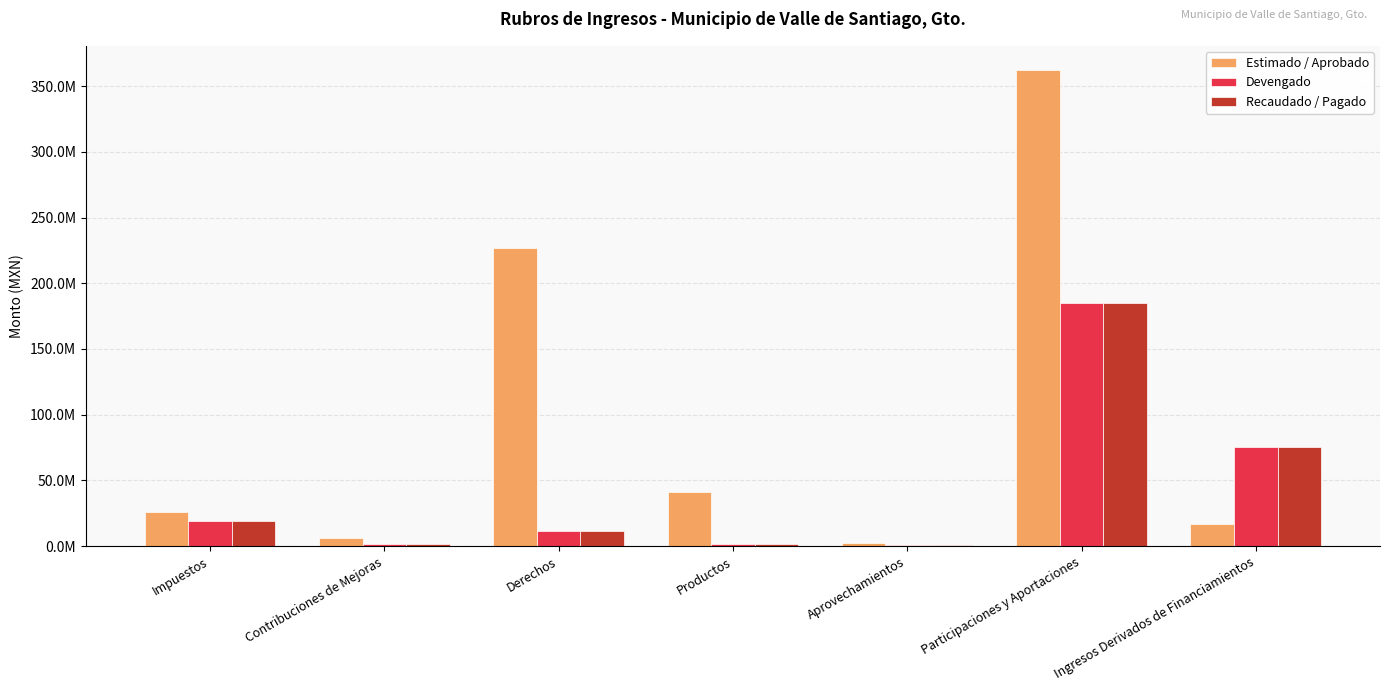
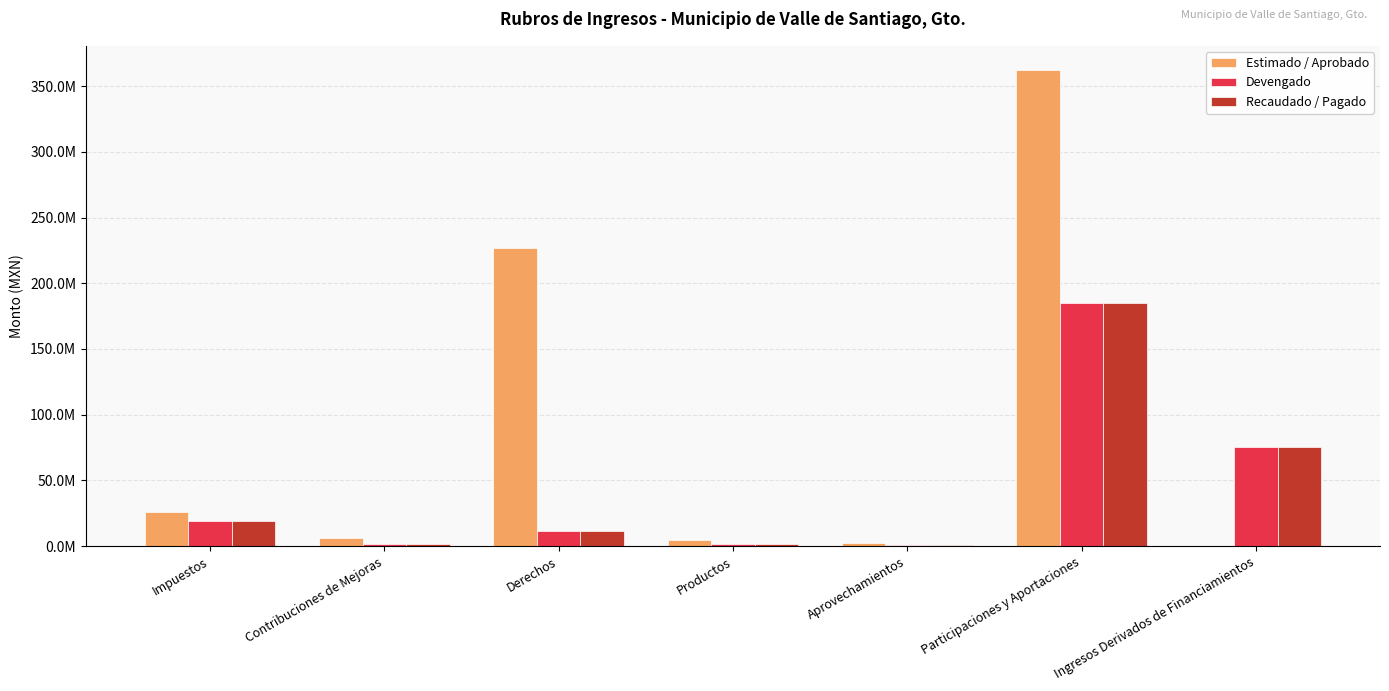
  {
    "Estimado / Aprobado": {
      "Impuestos": 26000000,
      "Contribuciones de Mejoras": 6000000,
      "Derechos": 227000000,
-     "Productos": 41000000,
+     "Productos": 4000000,
      "Aprovechamientos": 2000000,
      "Participaciones y Aportaciones": 363000000,
-     "Ingresos Derivados de Financiamientos": 17000000
+     "Ingresos Derivados de Financiamientos": 0
    }
  }
